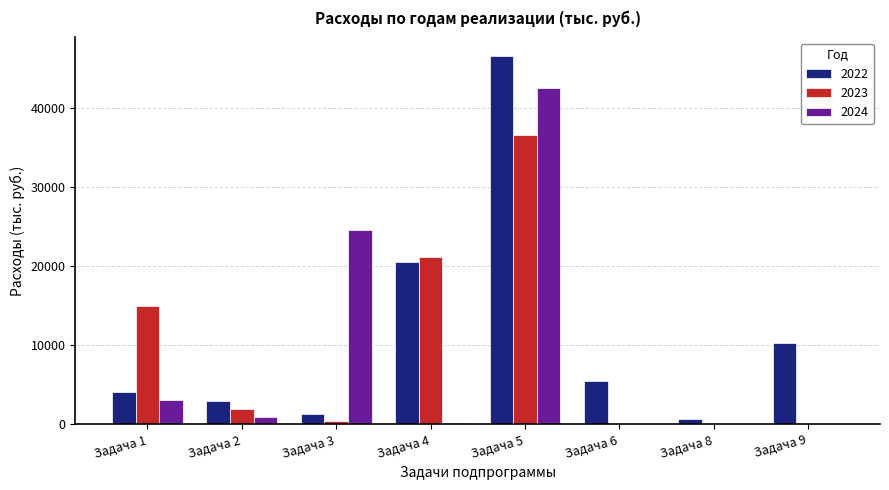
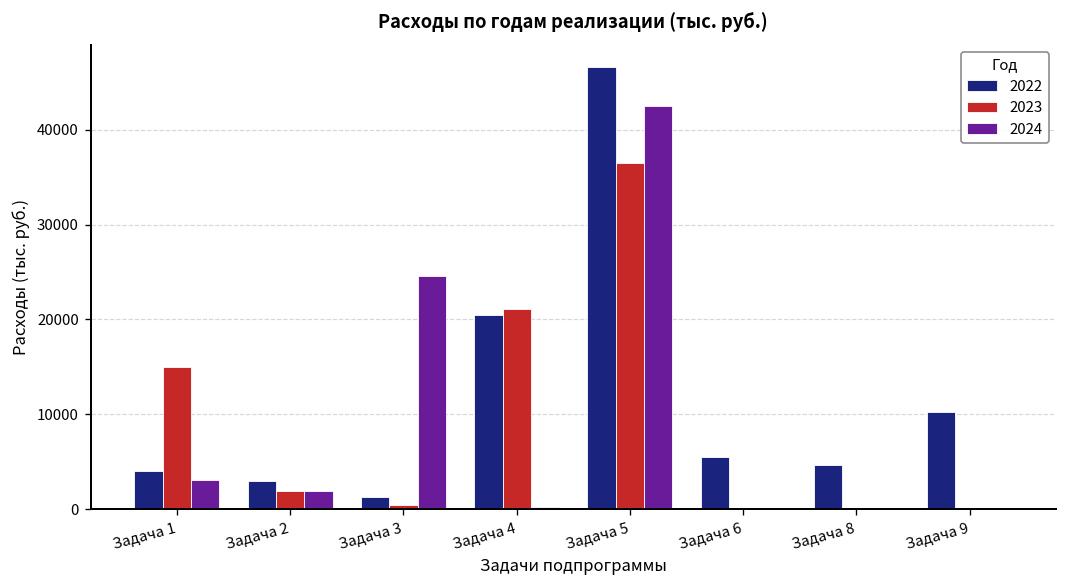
  {
    "2022": {
      "Задача 1": 4000,
      "Задача 2": 3000,
      "Задача 3": 1000,
      "Задача 4": 20000,
      "Задача 5": 47000,
      "Задача 6": 6000,
-     "Задача 8": 1000,
+     "Задача 8": 5000,
      "Задача 9": 10000
    },
    "2023": {
      "Задача 1": 15000,
      "Задача 2": 2000,
      "Задача 3": 0,
      "Задача 4": 21000,
      "Задача 5": 37000,
      "Задача 6": 0,
      "Задача 8": 0,
      "Задача 9": 0
    },
    "2024": {
      "Задача 1": 3000,
-     "Задача 2": 1000,
+     "Задача 2": 2000,
      "Задача 3": 25000,
      "Задача 5": 43000,
      "Задача 6": 0,
      "Задача 8": 0,
      "Задача 9": 0
    }
  }
